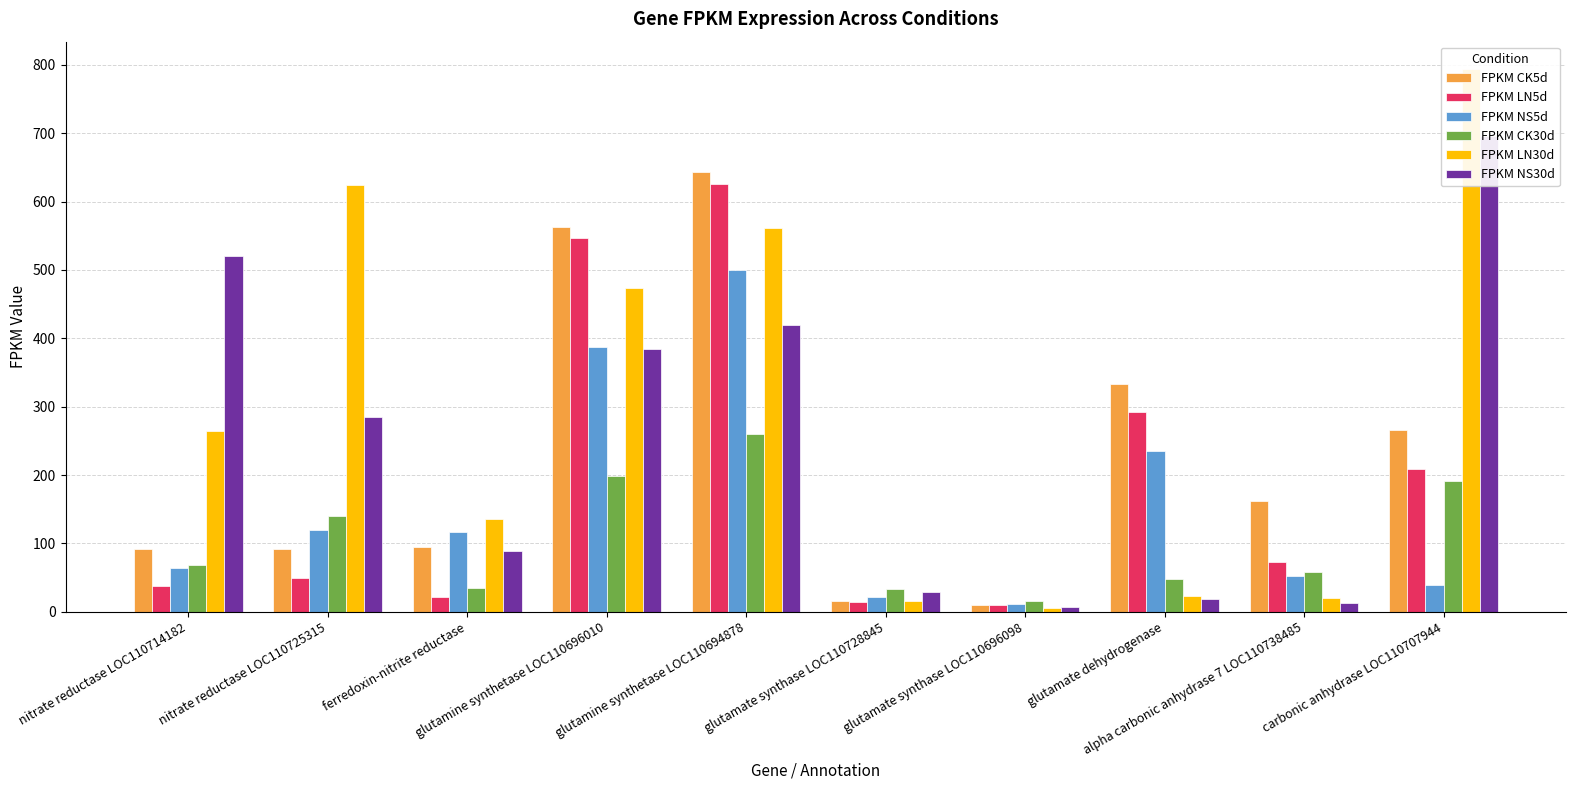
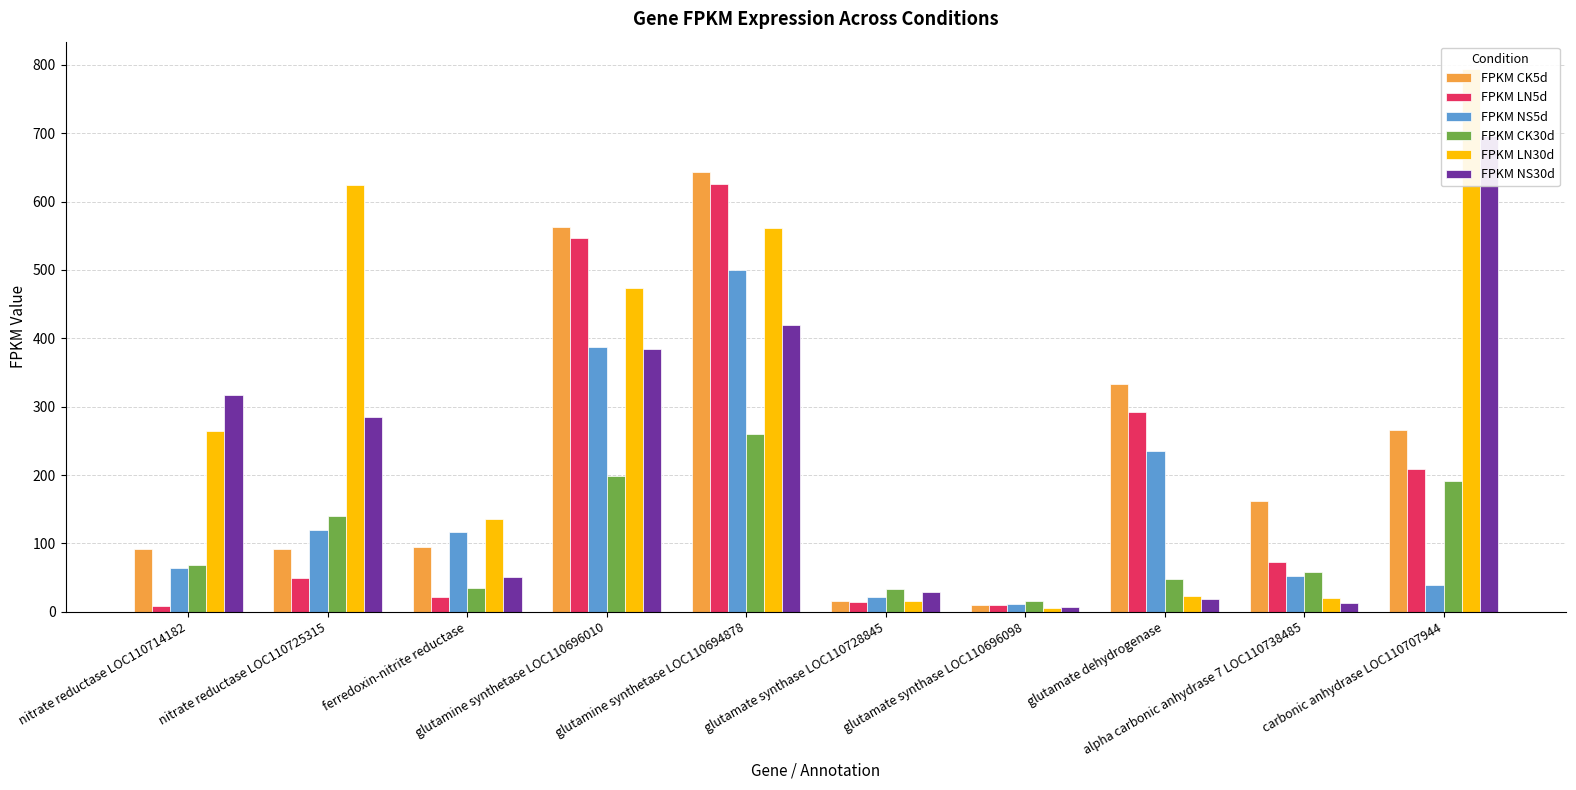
  {
    "FPKM CK5d": {
      "nitrate reductase LOC110714182": 90,
      "nitrate reductase LOC110725315": 90,
      "ferredoxin-nitrite reductase": 90,
      "glutamine synthetase LOC110696010": 560,
      "glutamine synthetase LOC110694878": 640,
      "glutamate synthase LOC110728845": 20,
      "glutamate synthase LOC110696098": 10,
      "glutamate dehydrogenase": 330,
      "alpha carbonic anhydrase 7 LOC110738485": 160,
      "carbonic anhydrase LOC110707944": 270
    },
    "FPKM LN5d": {
-     "nitrate reductase LOC110714182": 40,
+     "nitrate reductase LOC110714182": 10,
      "nitrate reductase LOC110725315": 50,
      "ferredoxin-nitrite reductase": 20,
      "glutamine synthetase LOC110696010": 550,
      "glutamine synthetase LOC110694878": 630,
      "glutamate synthase LOC110728845": 10,
      "glutamate synthase LOC110696098": 10,
      "glutamate dehydrogenase": 290,
      "alpha carbonic anhydrase 7 LOC110738485": 70,
      "carbonic anhydrase LOC110707944": 210
    },
    "FPKM NS5d": {
      "nitrate reductase LOC110714182": 60,
      "nitrate reductase LOC110725315": 120,
      "ferredoxin-nitrite reductase": 120,
      "glutamine synthetase LOC110696010": 390,
      "glutamine synthetase LOC110694878": 500,
      "glutamate synthase LOC110728845": 20,
      "glutamate synthase LOC110696098": 10,
      "glutamate dehydrogenase": 240,
      "alpha carbonic anhydrase 7 LOC110738485": 50,
      "carbonic anhydrase LOC110707944": 40
    },
    "FPKM CK30d": {
      "nitrate reductase LOC110714182": 70,
      "nitrate reductase LOC110725315": 140,
      "ferredoxin-nitrite reductase": 30,
      "glutamine synthetase LOC110696010": 200,
      "glutamine synthetase LOC110694878": 260,
      "glutamate synthase LOC110728845": 30,
      "glutamate synthase LOC110696098": 20,
      "glutamate dehydrogenase": 50,
      "alpha carbonic anhydrase 7 LOC110738485": 60,
      "carbonic anhydrase LOC110707944": 190
    },
    "FPKM LN30d": {
      "nitrate reductase LOC110714182": 260,
      "nitrate reductase LOC110725315": 620,
      "ferredoxin-nitrite reductase": 140,
      "glutamine synthetase LOC110696010": 470,
      "glutamine synthetase LOC110694878": 560,
      "glutamate synthase LOC110728845": 20,
      "glutamate synthase LOC110696098": 10,
      "glutamate dehydrogenase": 20,
      "alpha carbonic anhydrase 7 LOC110738485": 20
    },
    "FPKM NS30d": {
-     "nitrate reductase LOC110714182": 520,
+     "nitrate reductase LOC110714182": 320,
      "nitrate reductase LOC110725315": 290,
-     "ferredoxin-nitrite reductase": 90,
+     "ferredoxin-nitrite reductase": 50,
      "glutamine synthetase LOC110696010": 380,
      "glutamine synthetase LOC110694878": 420,
      "glutamate synthase LOC110728845": 30,
      "glutamate synthase LOC110696098": 10,
      "glutamate dehydrogenase": 20,
      "alpha carbonic anhydrase 7 LOC110738485": 10
    }
  }
